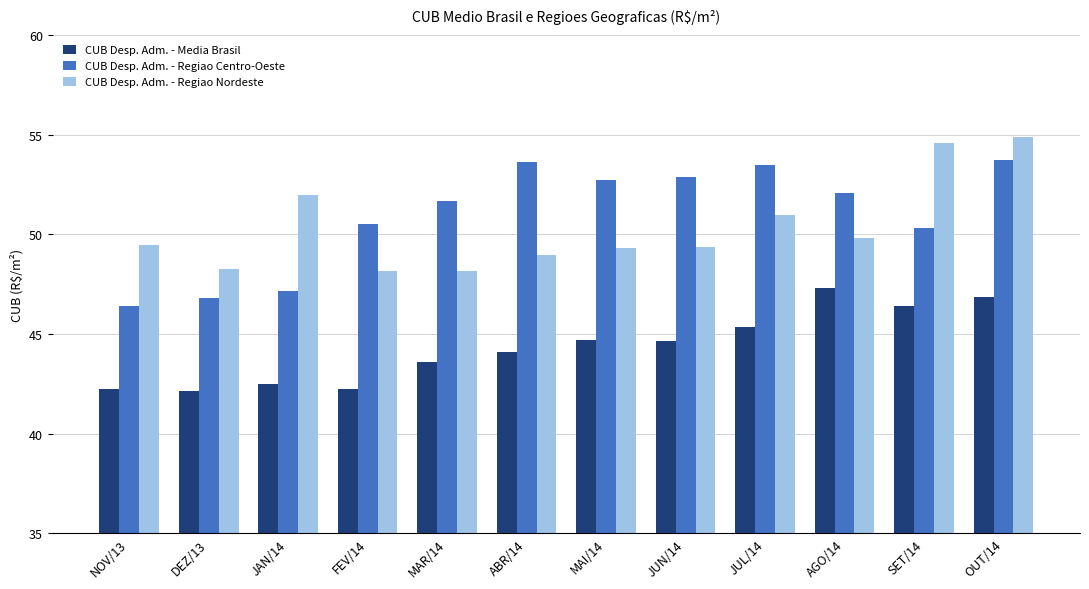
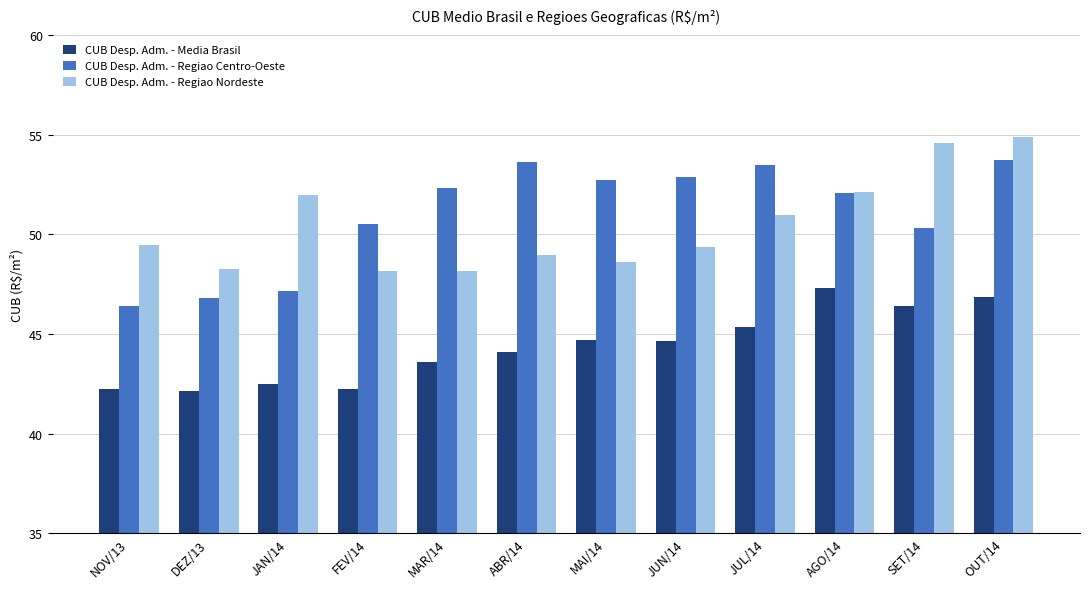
  {
    "CUB Desp. Adm. - Media Brasil": {
      "NOV/13": 42.2,
      "DEZ/13": 42.2,
      "JAN/14": 42.5,
      "FEV/14": 42.2,
      "MAR/14": 43.6,
      "ABR/14": 44.1,
      "MAI/14": 44.7,
      "JUN/14": 44.7,
      "JUL/14": 45.4,
      "AGO/14": 47.3,
      "SET/14": 46.4,
      "OUT/14": 46.9
    },
    "CUB Desp. Adm. - Regiao Centro-Oeste": {
      "NOV/13": 46.4,
      "DEZ/13": 46.8,
      "JAN/14": 47.2,
      "FEV/14": 50.5,
-     "MAR/14": 51.7,
+     "MAR/14": 52.3,
      "ABR/14": 53.6,
      "MAI/14": 52.7,
      "JUN/14": 52.9,
      "JUL/14": 53.5,
      "AGO/14": 52.1,
      "SET/14": 50.3,
      "OUT/14": 53.7
    },
    "CUB Desp. Adm. - Regiao Nordeste": {
      "NOV/13": 49.4,
      "DEZ/13": 48.3,
      "JAN/14": 52.0,
      "FEV/14": 48.2,
      "MAR/14": 48.2,
      "ABR/14": 48.9,
-     "MAI/14": 49.3,
+     "MAI/14": 48.6,
      "JUN/14": 49.4,
      "JUL/14": 51.0,
-     "AGO/14": 49.8,
+     "AGO/14": 52.1,
      "SET/14": 54.6,
      "OUT/14": 54.9
    }
  }
